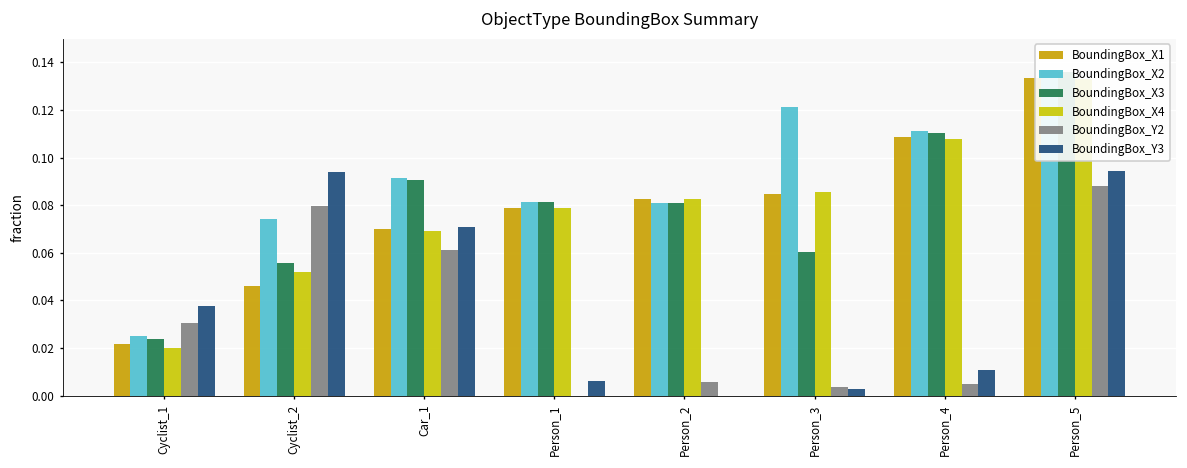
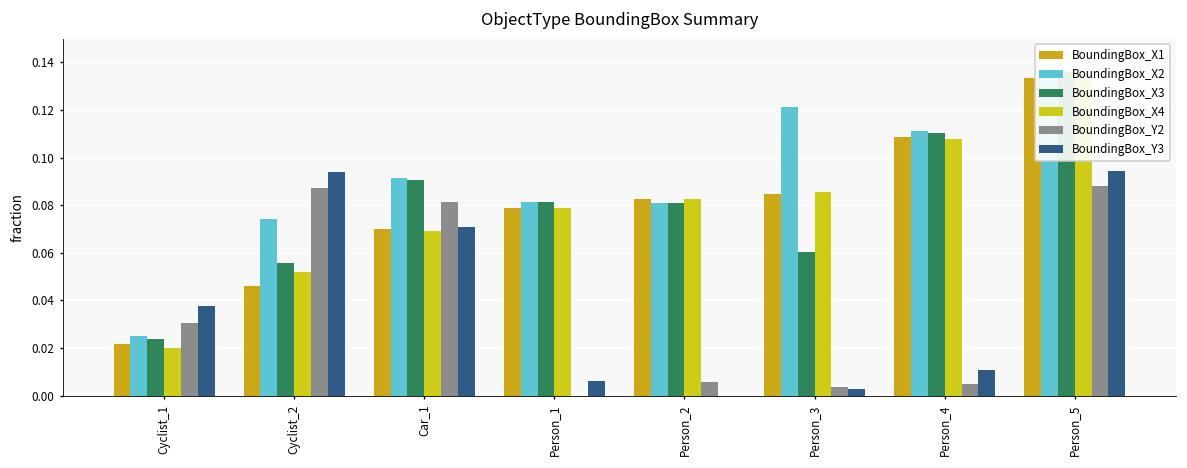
  {
    "BoundingBox_X2": {
      "Cyclist_1": 0.025,
      "Cyclist_2": 0.074,
      "Car_1": 0.092,
      "Person_1": 0.082,
      "Person_2": 0.081,
      "Person_3": 0.121,
      "Person_4": 0.111
    },
    "BoundingBox_X3": {
      "Cyclist_1": 0.024,
      "Cyclist_2": 0.056,
      "Car_1": 0.091,
      "Person_1": 0.082,
      "Person_2": 0.081,
      "Person_3": 0.061,
      "Person_4": 0.110
    },
    "BoundingBox_Y2": {
      "Cyclist_1": 0.031,
-     "Cyclist_2": 0.080,
-     "Car_1": 0.061,
+     "Cyclist_2": 0.087,
+     "Car_1": 0.081,
      "Person_1": 0.000,
      "Person_2": 0.006,
      "Person_3": 0.004,
      "Person_4": 0.005,
      "Person_5": 0.088
    },
    "BoundingBox_Y3": {
      "Cyclist_1": 0.038,
      "Cyclist_2": 0.094,
      "Car_1": 0.071,
      "Person_1": 0.006,
      "Person_2": 0.000,
      "Person_3": 0.003,
      "Person_4": 0.011,
      "Person_5": 0.094
    }
  }
